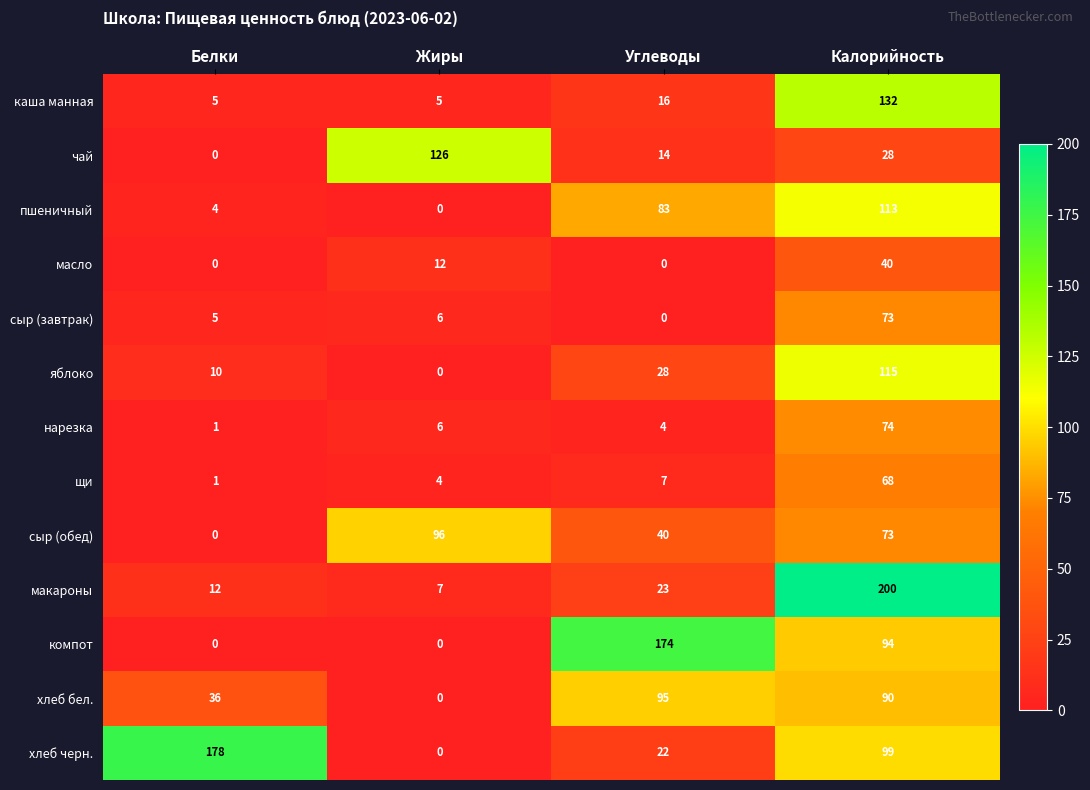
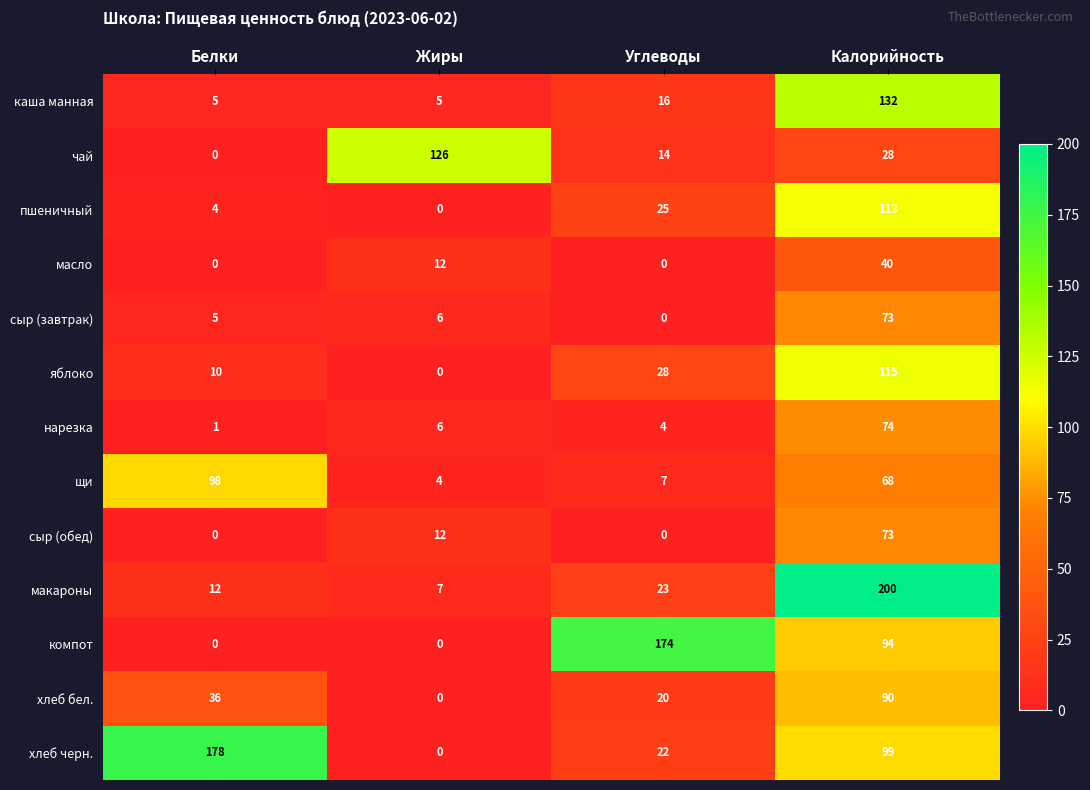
  {
    "каша манная": {
      "Белки": 5,
      "Жиры": 5,
      "Углеводы": 16,
      "Калорийность": 132
    },
    "чай": {
      "Белки": 0,
      "Жиры": 126,
      "Углеводы": 14,
      "Калорийность": 28
    },
    "пшеничный": {
      "Белки": 4,
      "Жиры": 0,
-     "Углеводы": 83,
+     "Углеводы": 25,
      "Калорийность": 113
    },
    "масло": {
      "Белки": 0,
      "Жиры": 12,
      "Углеводы": 0,
      "Калорийность": 40
    },
    "сыр (завтрак)": {
      "Белки": 5,
      "Жиры": 6,
      "Углеводы": 0,
      "Калорийность": 73
    },
    "яблоко": {
      "Белки": 10,
      "Жиры": 0,
      "Углеводы": 28,
      "Калорийность": 115
    },
    "нарезка": {
      "Белки": 1,
      "Жиры": 6,
      "Углеводы": 4,
      "Калорийность": 74
    },
    "щи": {
-     "Белки": 1,
+     "Белки": 98,
      "Жиры": 4,
      "Углеводы": 7,
      "Калорийность": 68
    },
    "сыр (обед)": {
      "Белки": 0,
-     "Жиры": 96,
-     "Углеводы": 40,
+     "Жиры": 12,
+     "Углеводы": 0,
      "Калорийность": 73
    },
    "макароны": {
      "Белки": 12,
      "Жиры": 7,
      "Углеводы": 23,
      "Калорийность": 200
    },
    "компот": {
      "Белки": 0,
      "Жиры": 0,
      "Углеводы": 174,
      "Калорийность": 94
    },
    "хлеб бел.": {
      "Белки": 36,
      "Жиры": 0,
-     "Углеводы": 95,
+     "Углеводы": 20,
      "Калорийность": 90
    },
    "хлеб черн.": {
      "Белки": 178,
      "Жиры": 0,
      "Углеводы": 22,
      "Калорийность": 99
    }
  }
